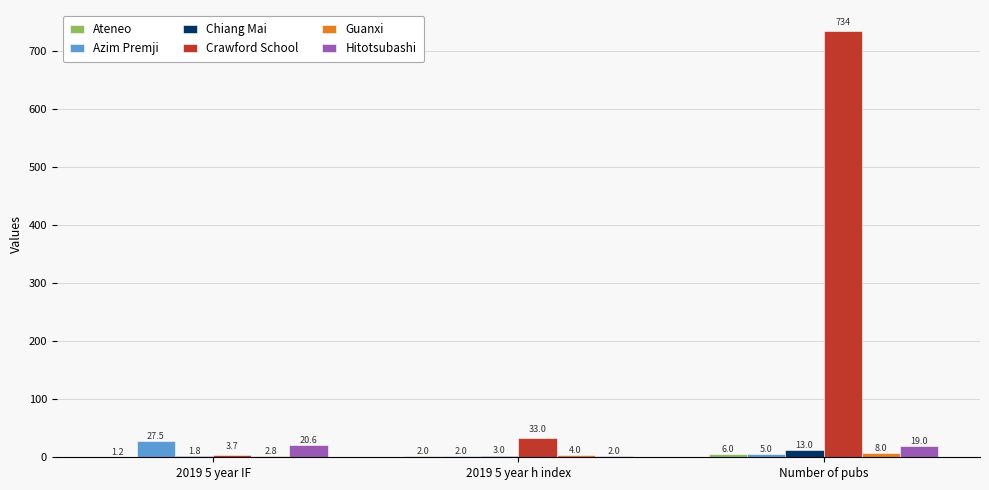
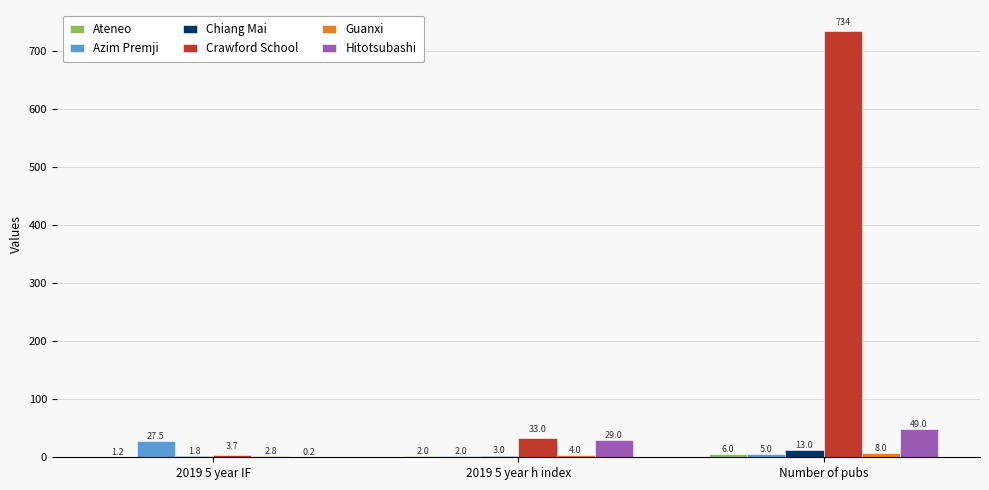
  {
    "Ateneo": {
      "2019 5 year IF": 1.2,
      "2019 5 year h index": 2.0,
      "Number of pubs": 6.0
    },
    "Azim Premji": {
      "2019 5 year IF": 27.5,
      "2019 5 year h index": 2.0,
      "Number of pubs": 5.0
    },
    "Chiang Mai": {
      "2019 5 year IF": 1.8,
      "2019 5 year h index": 3.0,
      "Number of pubs": 13.0
    },
    "Crawford School": {
      "2019 5 year IF": 3.7,
      "2019 5 year h index": 33.0,
      "Number of pubs": 734
    },
    "Guanxi": {
      "2019 5 year IF": 2.8,
      "2019 5 year h index": 4.0,
      "Number of pubs": 8.0
    },
    "Hitotsubashi": {
-     "2019 5 year IF": 20.6,
-     "2019 5 year h index": 2.0,
-     "Number of pubs": 19.0
+     "2019 5 year IF": 0.2,
+     "2019 5 year h index": 29.0,
+     "Number of pubs": 49.0
    }
  }
